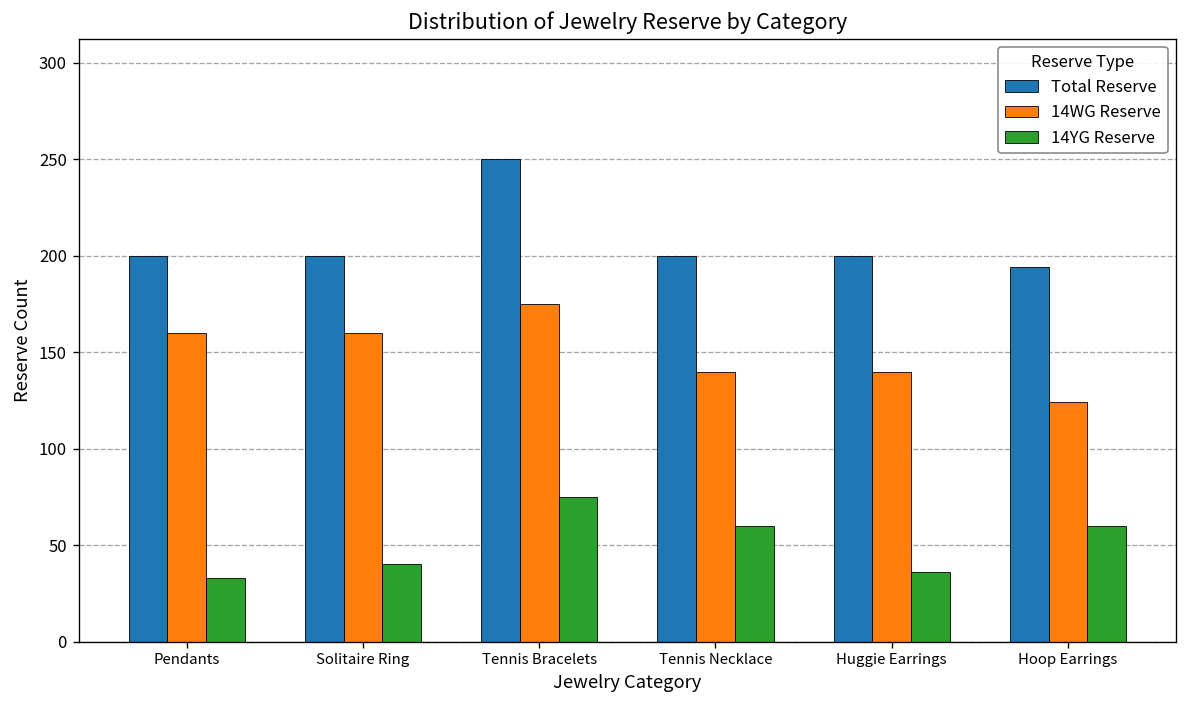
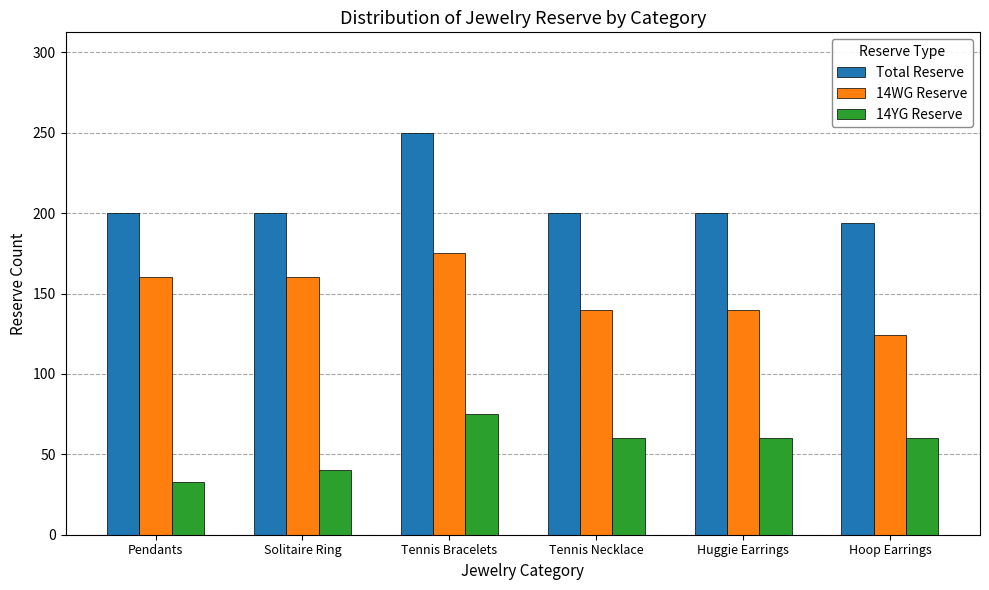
  {
    "Total Reserve": {
      "Pendants": 200,
      "Solitaire Ring": 200,
      "Tennis Bracelets": 250,
      "Tennis Necklace": 200,
      "Huggie Earrings": 200,
      "Hoop Earrings": 194
    },
    "14WG Reserve": {
      "Pendants": 160,
      "Solitaire Ring": 160,
      "Tennis Bracelets": 175,
      "Tennis Necklace": 140,
      "Huggie Earrings": 140,
      "Hoop Earrings": 124
    },
    "14YG Reserve": {
      "Pendants": 33,
      "Solitaire Ring": 40,
      "Tennis Bracelets": 75,
      "Tennis Necklace": 60,
-     "Huggie Earrings": 36,
+     "Huggie Earrings": 60,
      "Hoop Earrings": 60
    }
  }
